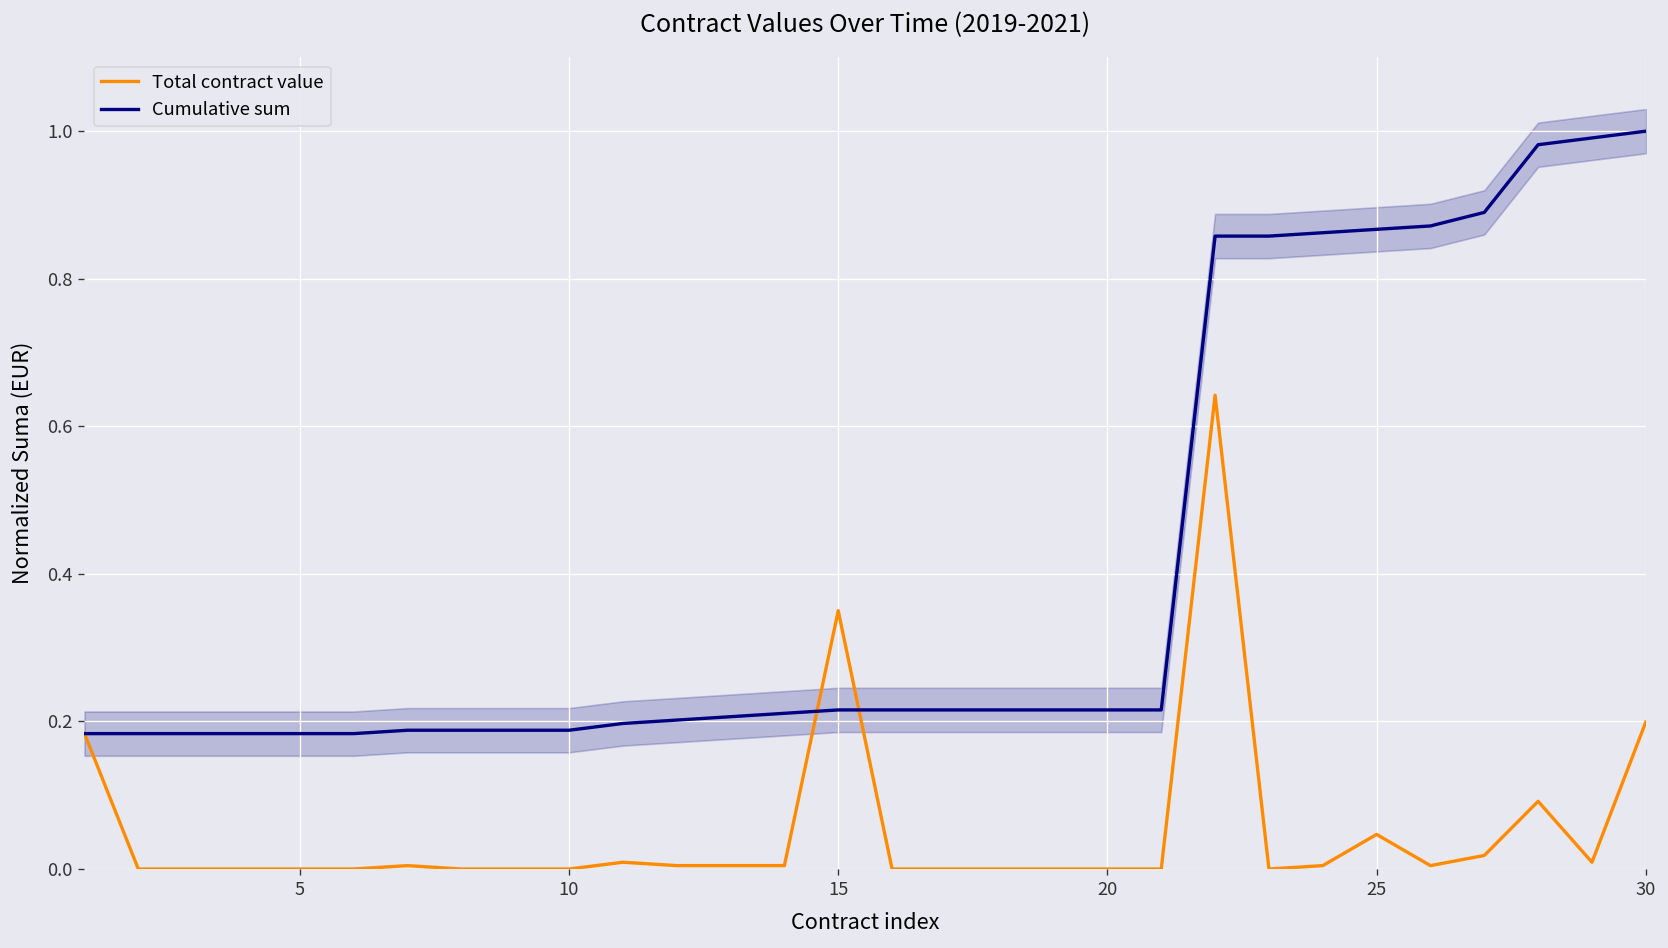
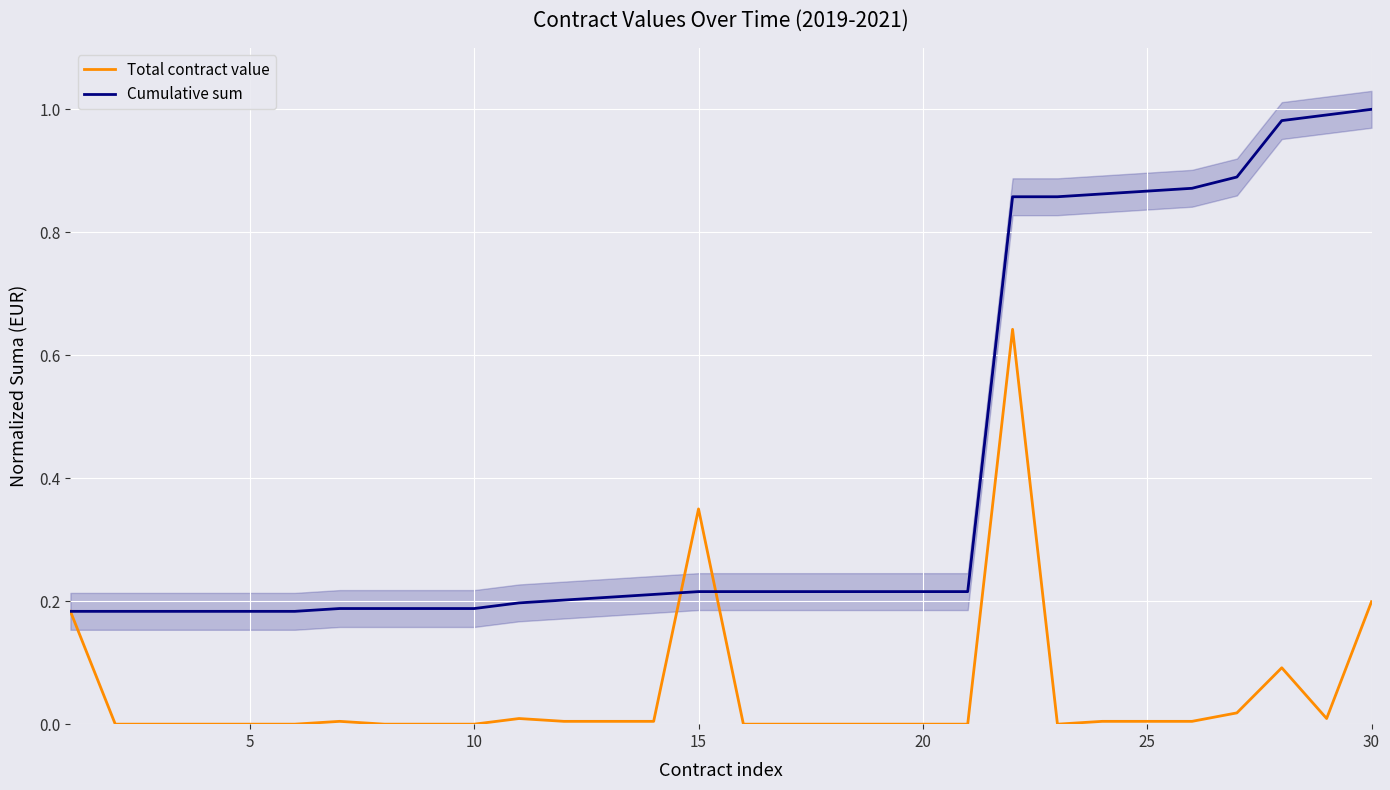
  {
    "Total contract value": {
      "5": 0.00,
      "10": 0.00,
      "15": 0.35,
      "20": 0.00,
-     "25": 0.05,
+     "25": 0.00,
      "30": 0.20
    }
  }
